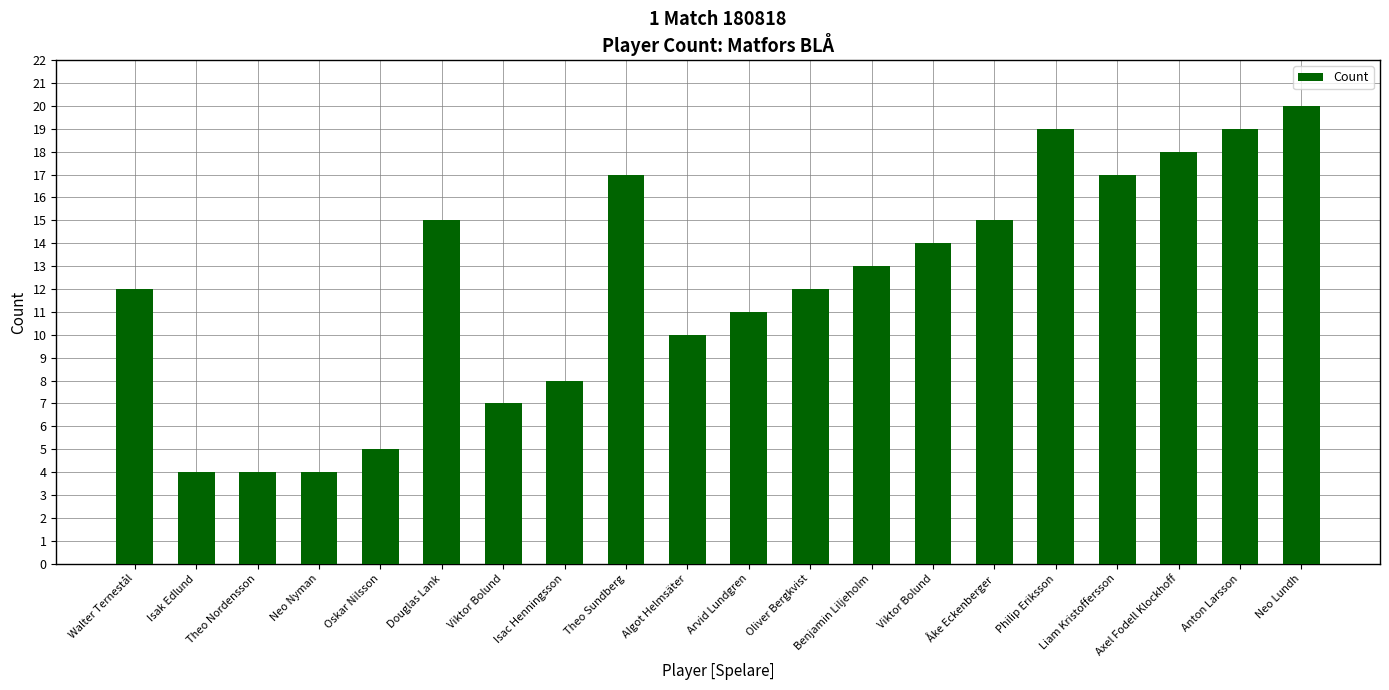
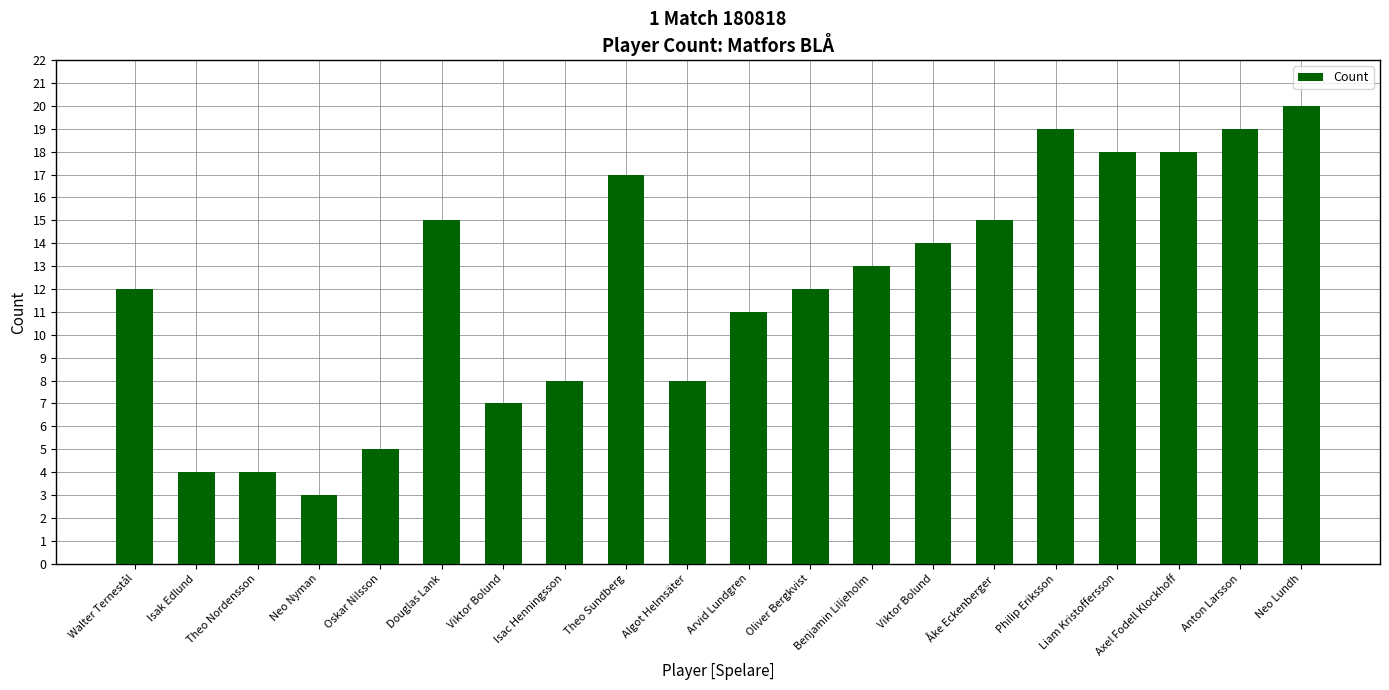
  {
    "Walter Ternestål": 12,
    "Isak Edlund": 4,
    "Theo Nordensson": 4,
-   "Neo Nyman": 4,
+   "Neo Nyman": 3,
    "Oskar Nilsson": 5,
    "Douglas Lank": 15,
    "Isac Henningsson": 8,
    "Theo Sundberg": 17,
-   "Algot Helmsäter": 10,
+   "Algot Helmsäter": 8,
    "Arvid Lundgren": 11,
    "Oliver Bergkvist": 12,
    "Benjamin Liljeholm": 13,
    "Åke Eckenberger": 15,
    "Philip Eriksson": 19,
-   "Liam Kristoffersson": 17,
+   "Liam Kristoffersson": 18,
    "Axel Fodell Klockhoff": 18,
    "Anton Larsson": 19,
    "Neo Lundh": 20
  }
